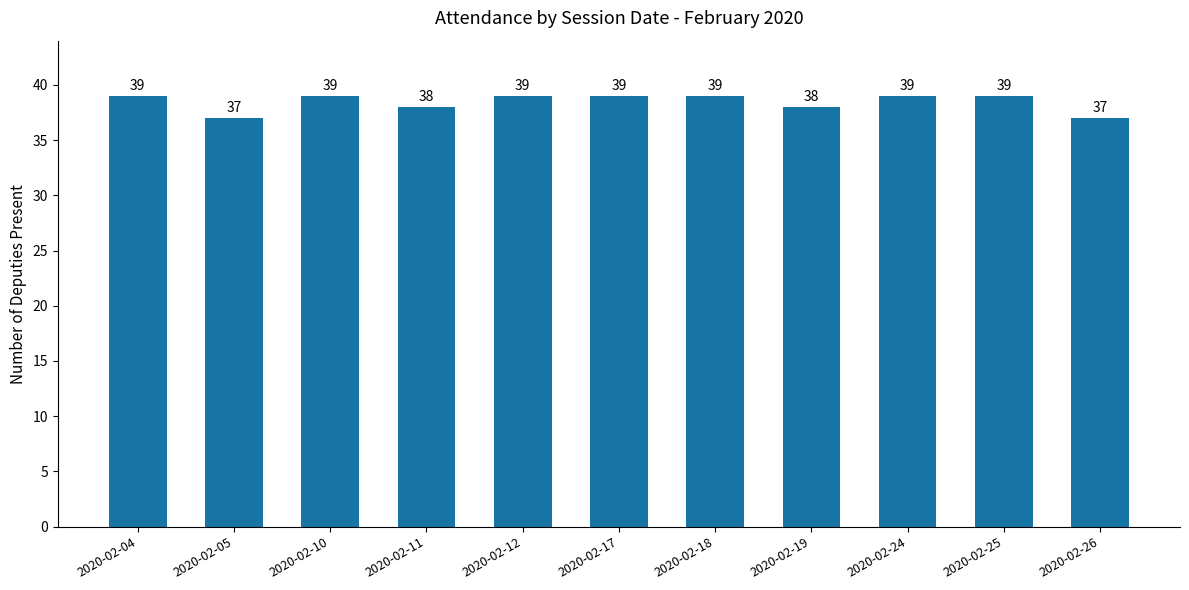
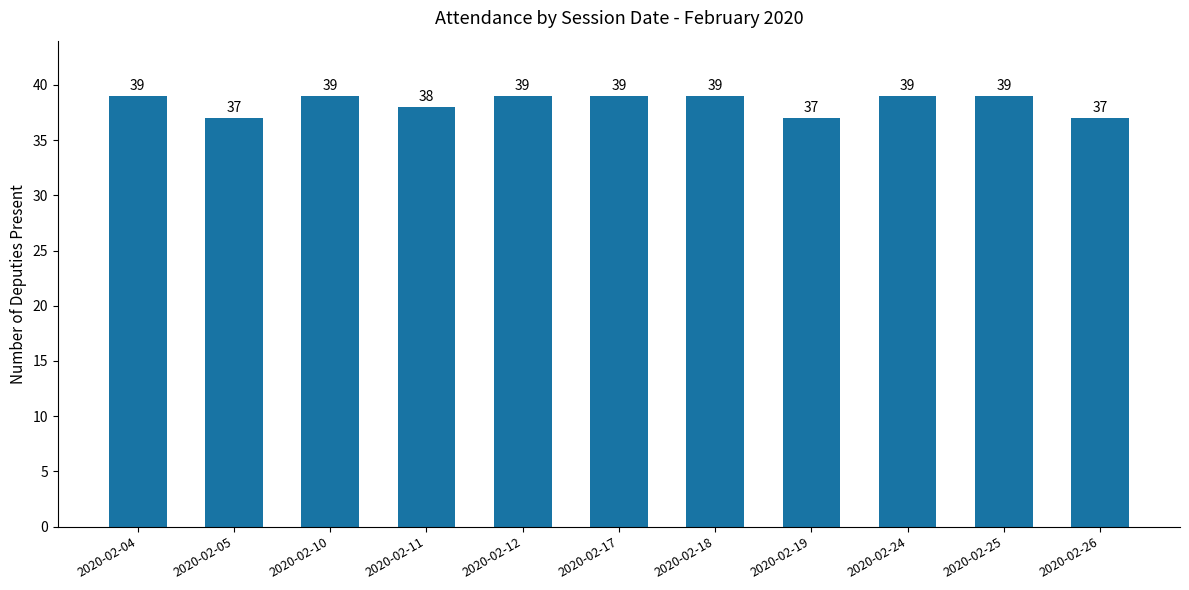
  {
    "2020-02-04": 39,
    "2020-02-05": 37,
    "2020-02-10": 39,
    "2020-02-11": 38,
    "2020-02-12": 39,
    "2020-02-17": 39,
    "2020-02-18": 39,
-   "2020-02-19": 38,
+   "2020-02-19": 37,
    "2020-02-24": 39,
    "2020-02-25": 39,
    "2020-02-26": 37
  }
